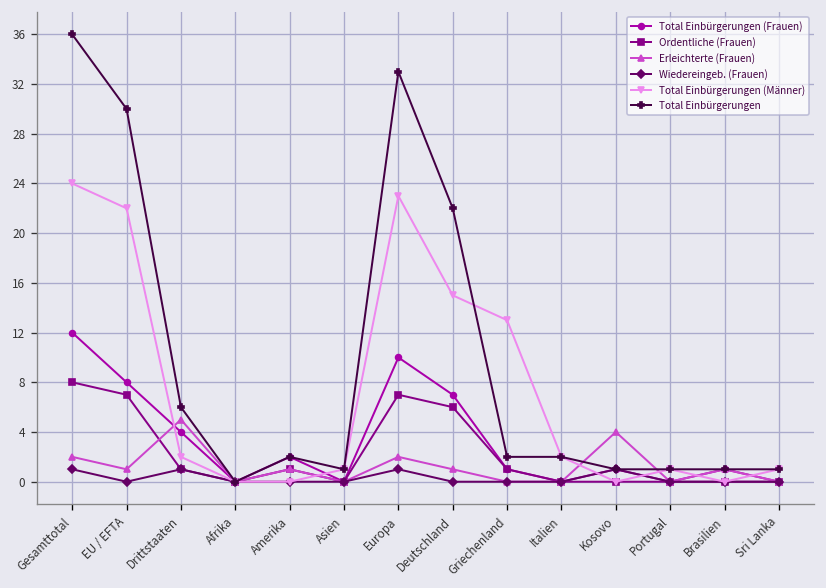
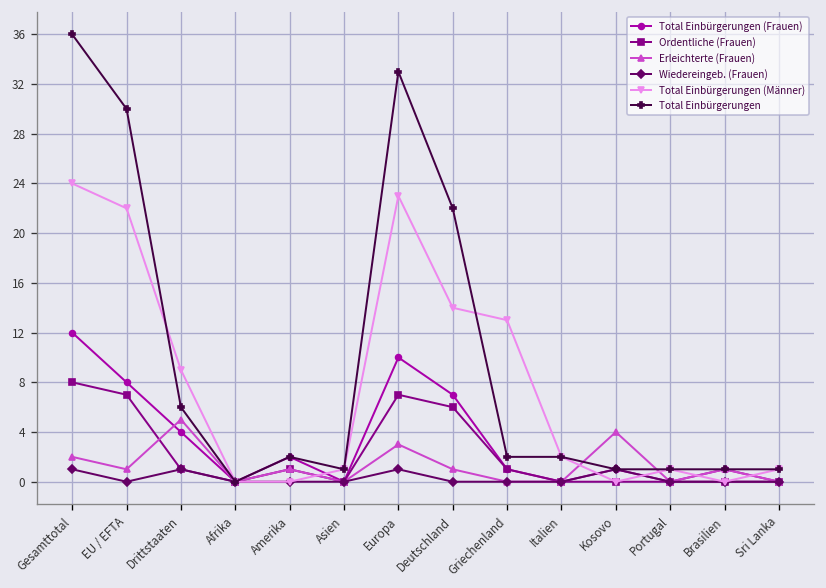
  {
    "Erleichterte (Frauen)": {
      "Gesamttotal": 2,
      "EU / EFTA": 1,
      "Drittstaaten": 5,
-     "Europa": 2,
+     "Europa": 3,
      "Deutschland": 1,
      "Kosovo": 4
    },
    "Total Einbürgerungen (Männer)": {
      "Gesamttotal": 24,
      "EU / EFTA": 22,
-     "Drittstaaten": 2,
+     "Drittstaaten": 9,
      "Europa": 23,
-     "Deutschland": 15,
+     "Deutschland": 14,
      "Griechenland": 13
    }
  }
